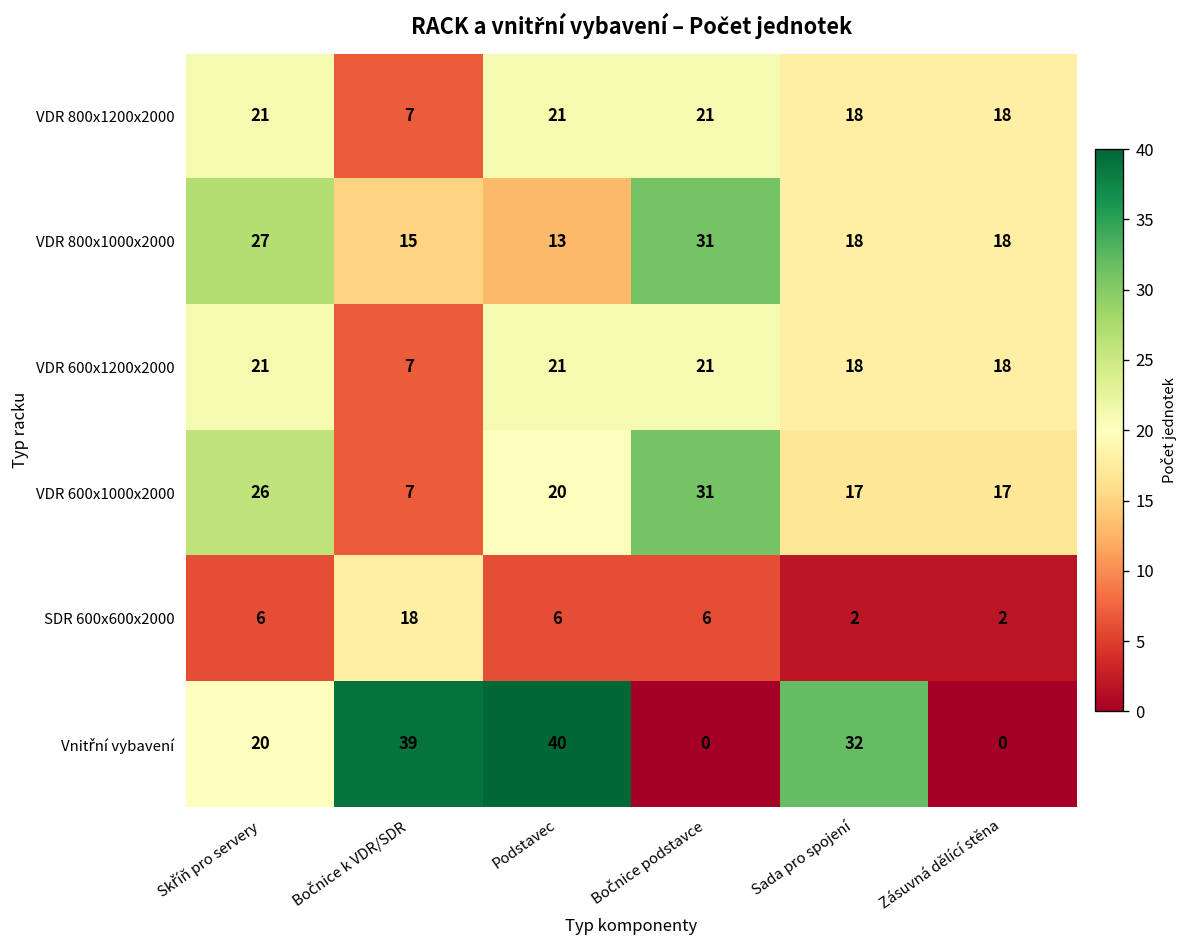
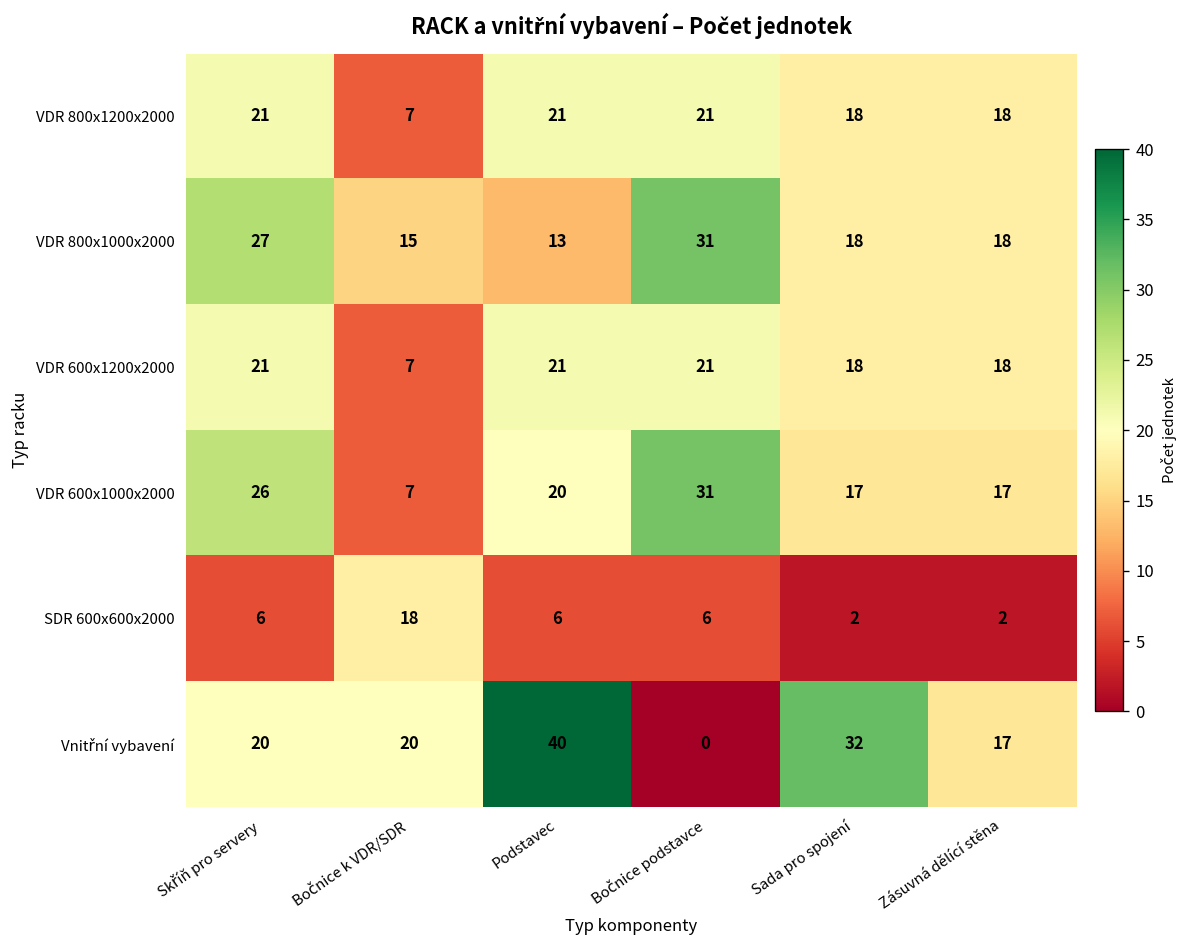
  {
    "VDR 800x1200x2000": {
      "Skříň pro servery": 21,
      "Bočnice k VDR/SDR": 7,
      "Podstavec": 21,
      "Bočnice podstavce": 21,
      "Sada pro spojení": 18,
      "Zásuvná dělící stěna": 18
    },
    "VDR 800x1000x2000": {
      "Skříň pro servery": 27,
      "Bočnice k VDR/SDR": 15,
      "Podstavec": 13,
      "Bočnice podstavce": 31,
      "Sada pro spojení": 18,
      "Zásuvná dělící stěna": 18
    },
    "VDR 600x1200x2000": {
      "Skříň pro servery": 21,
      "Bočnice k VDR/SDR": 7,
      "Podstavec": 21,
      "Bočnice podstavce": 21,
      "Sada pro spojení": 18,
      "Zásuvná dělící stěna": 18
    },
    "VDR 600x1000x2000": {
      "Skříň pro servery": 26,
      "Bočnice k VDR/SDR": 7,
      "Podstavec": 20,
      "Bočnice podstavce": 31,
      "Sada pro spojení": 17,
      "Zásuvná dělící stěna": 17
    },
    "SDR 600x600x2000": {
      "Skříň pro servery": 6,
      "Bočnice k VDR/SDR": 18,
      "Podstavec": 6,
      "Bočnice podstavce": 6,
      "Sada pro spojení": 2,
      "Zásuvná dělící stěna": 2
    },
    "Vnitřní vybavení": {
      "Skříň pro servery": 20,
-     "Bočnice k VDR/SDR": 39,
+     "Bočnice k VDR/SDR": 20,
      "Podstavec": 40,
      "Bočnice podstavce": 0,
      "Sada pro spojení": 32,
-     "Zásuvná dělící stěna": 0
+     "Zásuvná dělící stěna": 17
    }
  }
